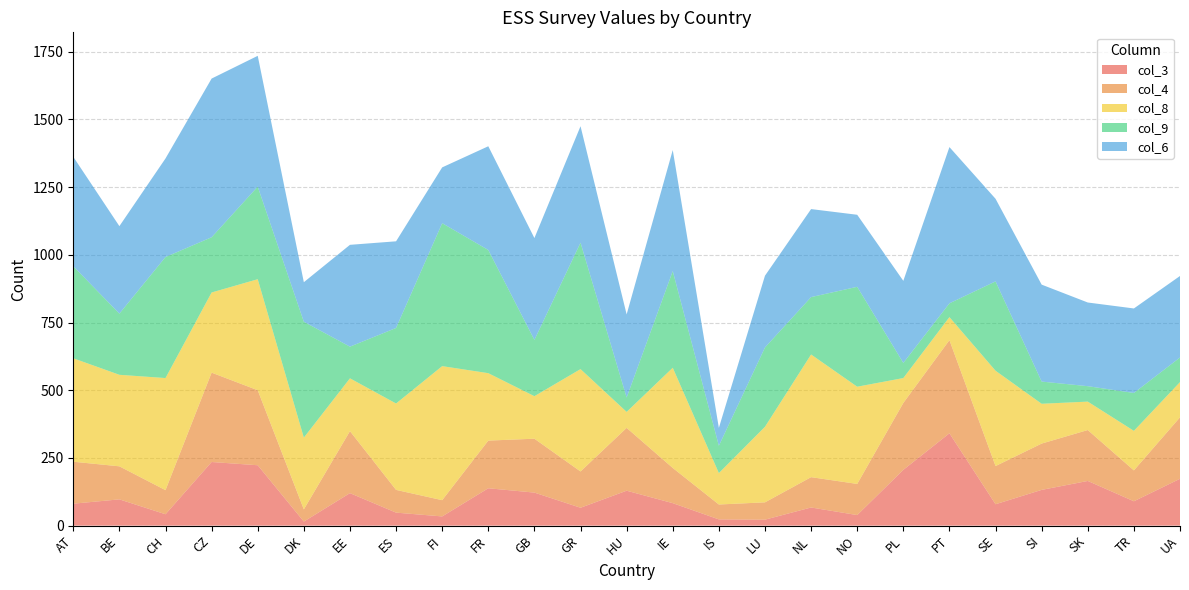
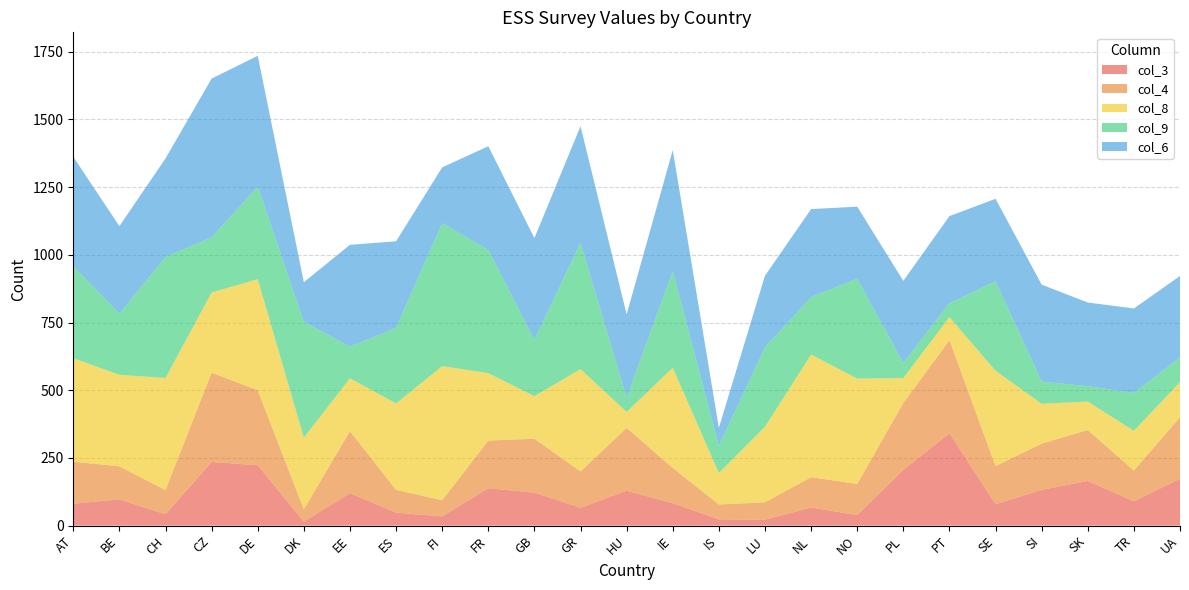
  {
    "col_8": {
      "AT": 380,
      "BE": 340,
      "CH": 410,
      "CZ": 300,
      "DE": 410,
      "DK": 270,
      "EE": 200,
      "ES": 320,
      "FI": 500,
      "FR": 250,
      "GB": 160,
      "GR": 380,
      "HU": 60,
      "IE": 370,
      "IS": 120,
      "LU": 280,
      "NL": 450,
-     "NO": 360,
+     "NO": 390,
      "PL": 90,
      "PT": 90,
      "SE": 350,
      "SI": 150,
      "SK": 110,
      "TR": 150,
      "UA": 130
    },
    "col_9": {
      "AT": 340,
      "BE": 230,
      "CH": 450,
      "CZ": 200,
      "DE": 340,
      "DK": 430,
      "EE": 120,
      "ES": 280,
      "FI": 530,
      "FR": 460,
      "GB": 210,
      "GR": 470,
      "HU": 50,
      "IE": 360,
      "IS": 100,
      "LU": 290,
      "NL": 210,
      "NO": 370,
      "PL": 60,
      "PT": 50,
      "SE": 330,
      "SI": 80,
      "SK": 60,
      "TR": 140,
      "UA": 90
    },
    "col_6": {
      "AT": 400,
      "BE": 320,
      "CH": 360,
      "CZ": 590,
      "DE": 480,
      "DK": 150,
      "EE": 380,
      "ES": 320,
      "FI": 210,
      "FR": 380,
      "GB": 380,
      "GR": 430,
      "HU": 310,
      "IE": 450,
      "IS": 70,
      "LU": 270,
      "NL": 330,
      "NO": 270,
      "PL": 300,
-     "PT": 580,
+     "PT": 320,
      "SE": 310,
      "SI": 360,
      "SK": 310,
      "TR": 310,
      "UA": 300
    }
  }
